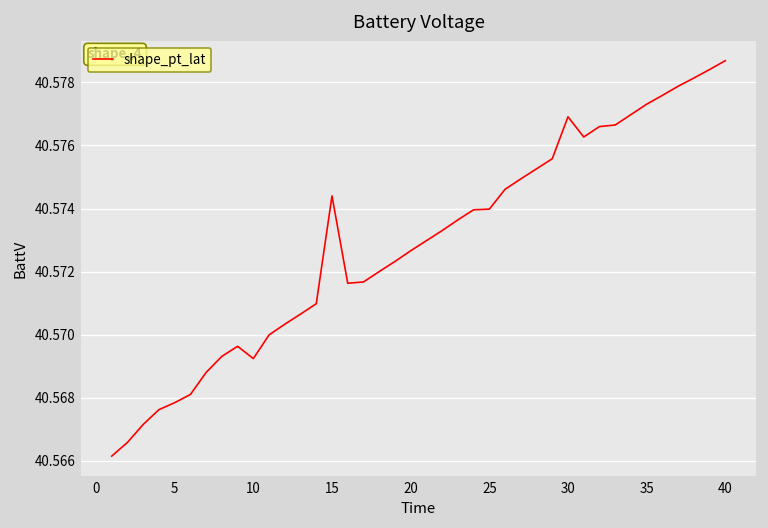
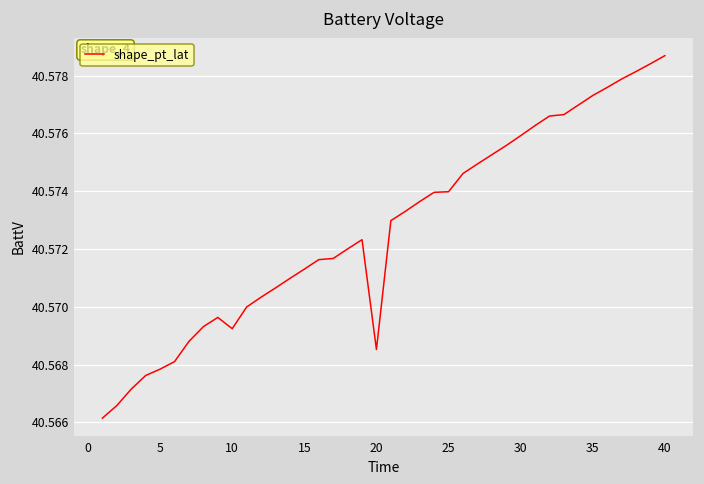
  {
    "5": 40.5678,
    "10": 40.5692,
-   "15": 40.5744,
-   "20": 40.5727,
+   "15": 40.5713,
+   "20": 40.5685,
    "25": 40.5740,
-   "30": 40.5769,
+   "30": 40.5759,
    "35": 40.5773,
    "40": 40.5787
  }
